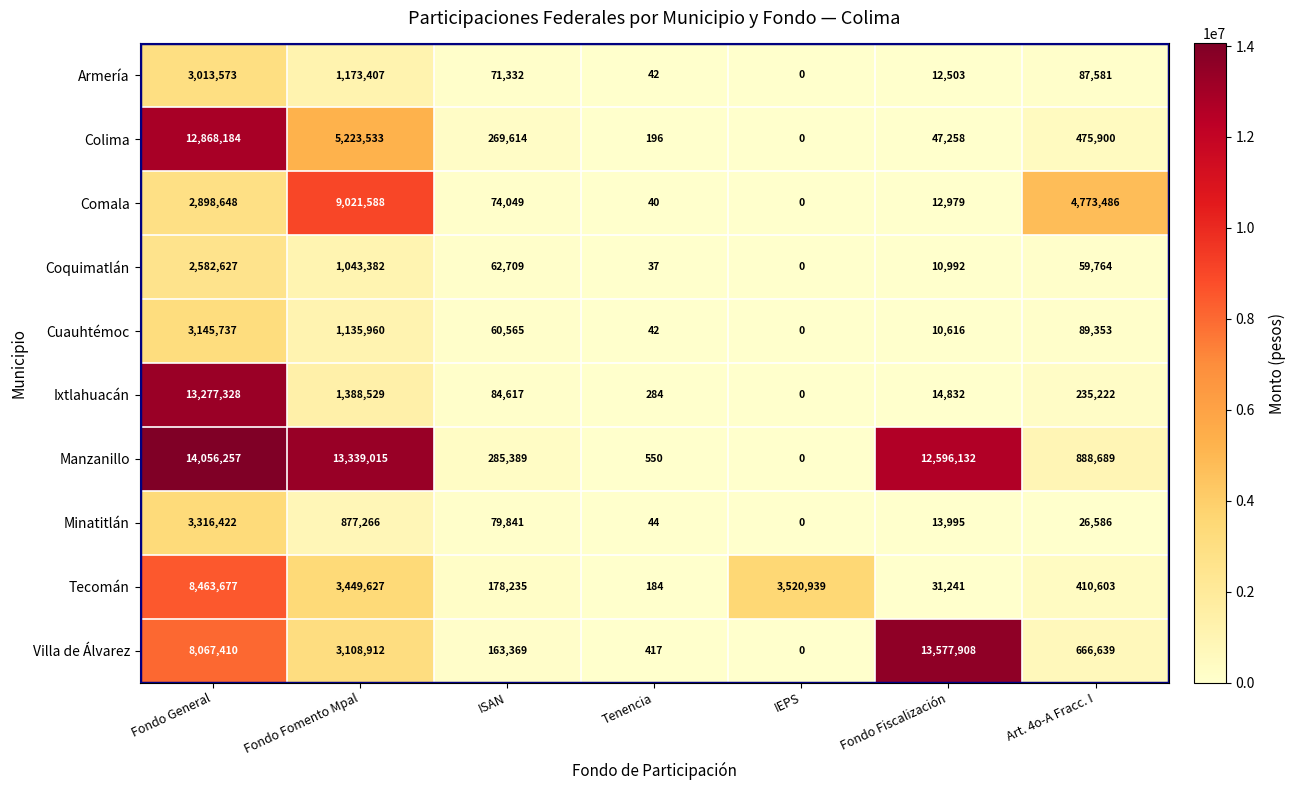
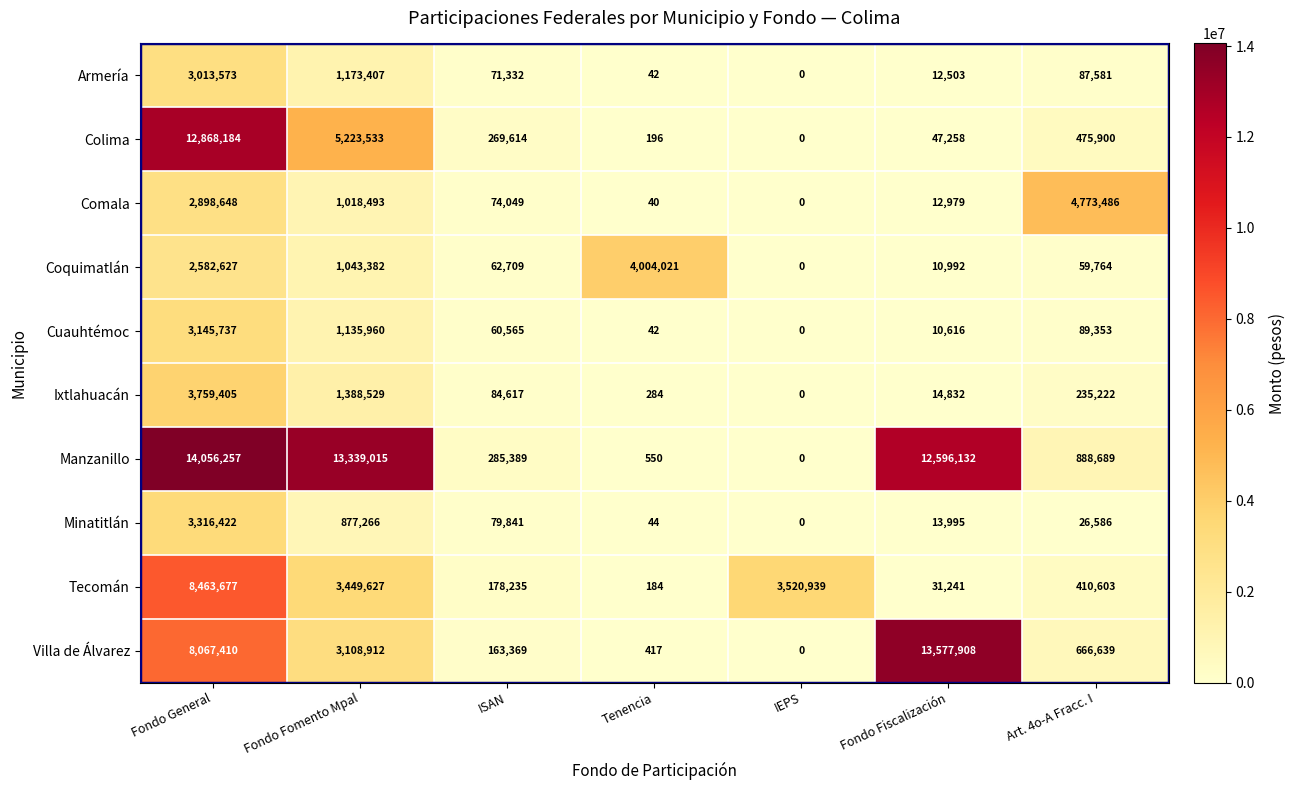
  {
    "Armería": {
      "Fondo General": "3,013,573",
      "Fondo Fomento Mpal": "1,173,407",
      "ISAN": "71,332",
      "Tenencia": "42",
      "IEPS": "0",
      "Fondo Fiscalización": "12,503",
      "Art. 4o-A Fracc. I": "87,581"
    },
    "Colima": {
      "Fondo General": "12,868,184",
      "Fondo Fomento Mpal": "5,223,533",
      "ISAN": "269,614",
      "Tenencia": "196",
      "IEPS": "0",
      "Fondo Fiscalización": "47,258",
      "Art. 4o-A Fracc. I": "475,900"
    },
    "Comala": {
      "Fondo General": "2,898,648",
-     "Fondo Fomento Mpal": "9,021,588",
+     "Fondo Fomento Mpal": "1,018,493",
      "ISAN": "74,049",
      "Tenencia": "40",
      "IEPS": "0",
      "Fondo Fiscalización": "12,979",
      "Art. 4o-A Fracc. I": "4,773,486"
    },
    "Coquimatlán": {
      "Fondo General": "2,582,627",
      "Fondo Fomento Mpal": "1,043,382",
      "ISAN": "62,709",
-     "Tenencia": "37",
+     "Tenencia": "4,004,021",
      "IEPS": "0",
      "Fondo Fiscalización": "10,992",
      "Art. 4o-A Fracc. I": "59,764"
    },
    "Cuauhtémoc": {
      "Fondo General": "3,145,737",
      "Fondo Fomento Mpal": "1,135,960",
      "ISAN": "60,565",
      "Tenencia": "42",
      "IEPS": "0",
      "Fondo Fiscalización": "10,616",
      "Art. 4o-A Fracc. I": "89,353"
    },
    "Ixtlahuacán": {
-     "Fondo General": "13,277,328",
+     "Fondo General": "3,759,405",
      "Fondo Fomento Mpal": "1,388,529",
      "ISAN": "84,617",
      "Tenencia": "284",
      "IEPS": "0",
      "Fondo Fiscalización": "14,832",
      "Art. 4o-A Fracc. I": "235,222"
    },
    "Manzanillo": {
      "Fondo General": "14,056,257",
      "Fondo Fomento Mpal": "13,339,015",
      "ISAN": "285,389",
      "Tenencia": "550",
      "IEPS": "0",
      "Fondo Fiscalización": "12,596,132",
      "Art. 4o-A Fracc. I": "888,689"
    },
    "Minatitlán": {
      "Fondo General": "3,316,422",
      "Fondo Fomento Mpal": "877,266",
      "ISAN": "79,841",
      "Tenencia": "44",
      "IEPS": "0",
      "Fondo Fiscalización": "13,995",
      "Art. 4o-A Fracc. I": "26,586"
    },
    "Tecomán": {
      "Fondo General": "8,463,677",
      "Fondo Fomento Mpal": "3,449,627",
      "ISAN": "178,235",
      "Tenencia": "184",
      "IEPS": "3,520,939",
      "Fondo Fiscalización": "31,241",
      "Art. 4o-A Fracc. I": "410,603"
    },
    "Villa de Álvarez": {
      "Fondo General": "8,067,410",
      "Fondo Fomento Mpal": "3,108,912",
      "ISAN": "163,369",
      "Tenencia": "417",
      "IEPS": "0",
      "Fondo Fiscalización": "13,577,908",
      "Art. 4o-A Fracc. I": "666,639"
    }
  }
